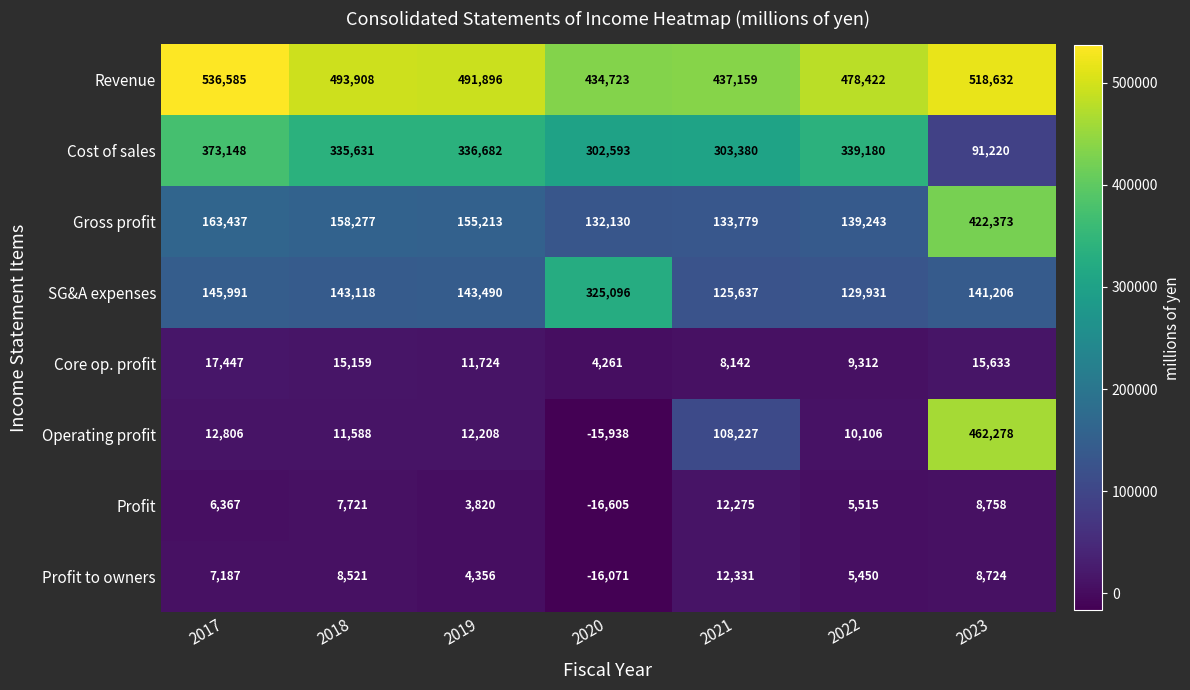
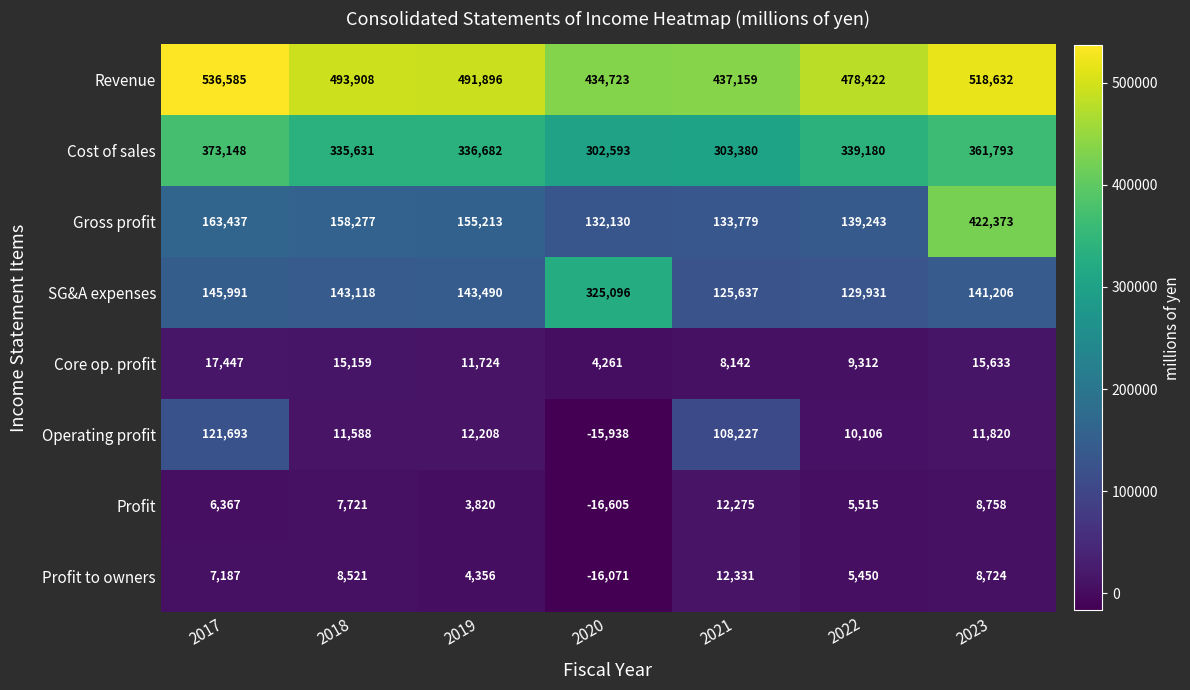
  {
    "Revenue": {
      "2017": "536,585",
      "2018": "493,908",
      "2019": "491,896",
      "2020": "434,723",
      "2021": "437,159",
      "2022": "478,422",
      "2023": "518,632"
    },
    "Cost of sales": {
      "2017": "373,148",
      "2018": "335,631",
      "2019": "336,682",
      "2020": "302,593",
      "2021": "303,380",
      "2022": "339,180",
-     "2023": "91,220"
+     "2023": "361,793"
    },
    "Gross profit": {
      "2017": "163,437",
      "2018": "158,277",
      "2019": "155,213",
      "2020": "132,130",
      "2021": "133,779",
      "2022": "139,243",
      "2023": "422,373"
    },
    "SG&A expenses": {
      "2017": "145,991",
      "2018": "143,118",
      "2019": "143,490",
      "2020": "325,096",
      "2021": "125,637",
      "2022": "129,931",
      "2023": "141,206"
    },
    "Core op. profit": {
      "2017": "17,447",
      "2018": "15,159",
      "2019": "11,724",
      "2020": "4,261",
      "2021": "8,142",
      "2022": "9,312",
      "2023": "15,633"
    },
    "Operating profit": {
-     "2017": "12,806",
+     "2017": "121,693",
      "2018": "11,588",
      "2019": "12,208",
      "2020": "-15,938",
      "2021": "108,227",
      "2022": "10,106",
-     "2023": "462,278"
+     "2023": "11,820"
    },
    "Profit": {
      "2017": "6,367",
      "2018": "7,721",
      "2019": "3,820",
      "2020": "-16,605",
      "2021": "12,275",
      "2022": "5,515",
      "2023": "8,758"
    },
    "Profit to owners": {
      "2017": "7,187",
      "2018": "8,521",
      "2019": "4,356",
      "2020": "-16,071",
      "2021": "12,331",
      "2022": "5,450",
      "2023": "8,724"
    }
  }
